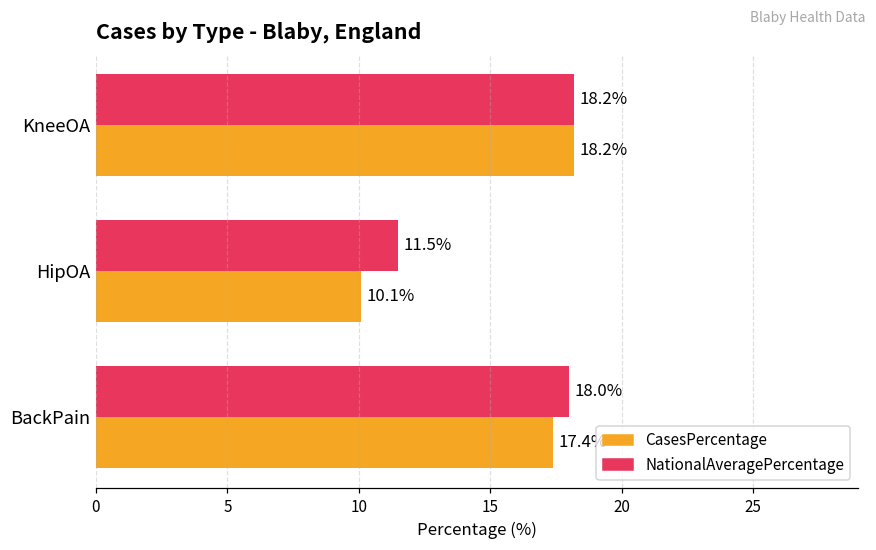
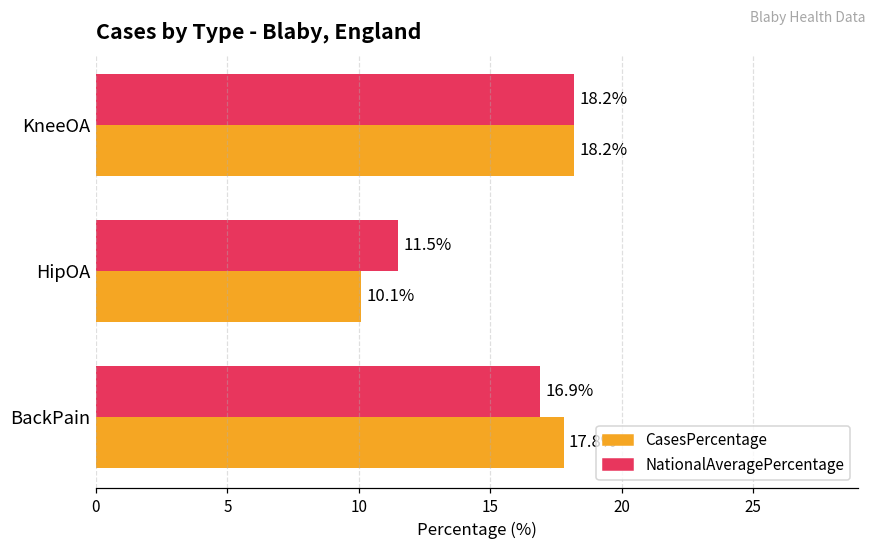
  {
    "CasesPercentage": {
-     "BackPain": "17.4"
+     "BackPain": "17.8"
    },
    "NationalAveragePercentage": {
      "KneeOA": "18.2%",
      "HipOA": "11.5%",
-     "BackPain": "18.0%"
+     "BackPain": "16.9%"
    }
  }
